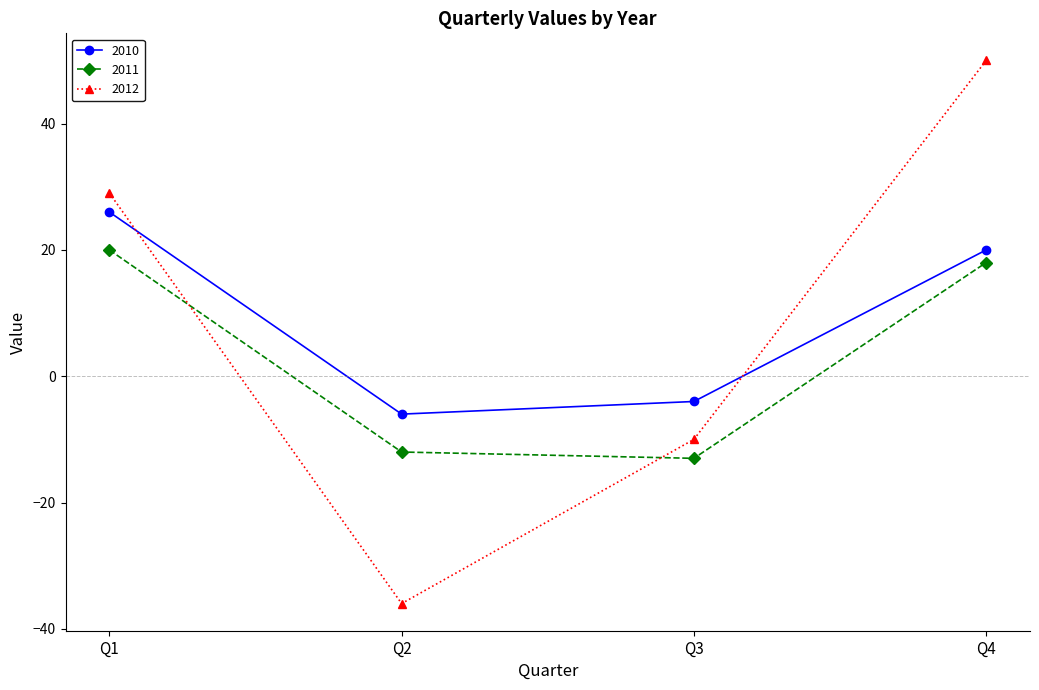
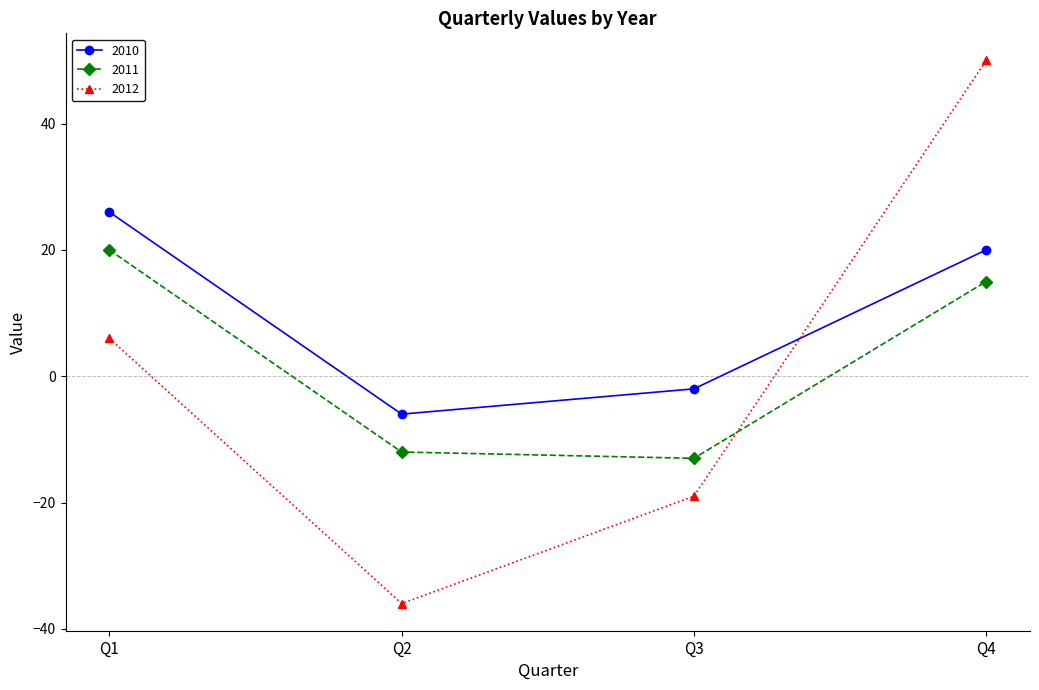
  {
    "2010": {
      "Q1": 26,
      "Q2": -6,
-     "Q3": -4,
+     "Q3": -2,
      "Q4": 20
    },
    "2011": {
      "Q1": 20,
      "Q2": -12,
      "Q3": -13,
-     "Q4": 18
+     "Q4": 15
    },
    "2012": {
-     "Q1": 29,
+     "Q1": 6,
      "Q2": -36,
-     "Q3": -10,
+     "Q3": -19,
      "Q4": 50
    }
  }
